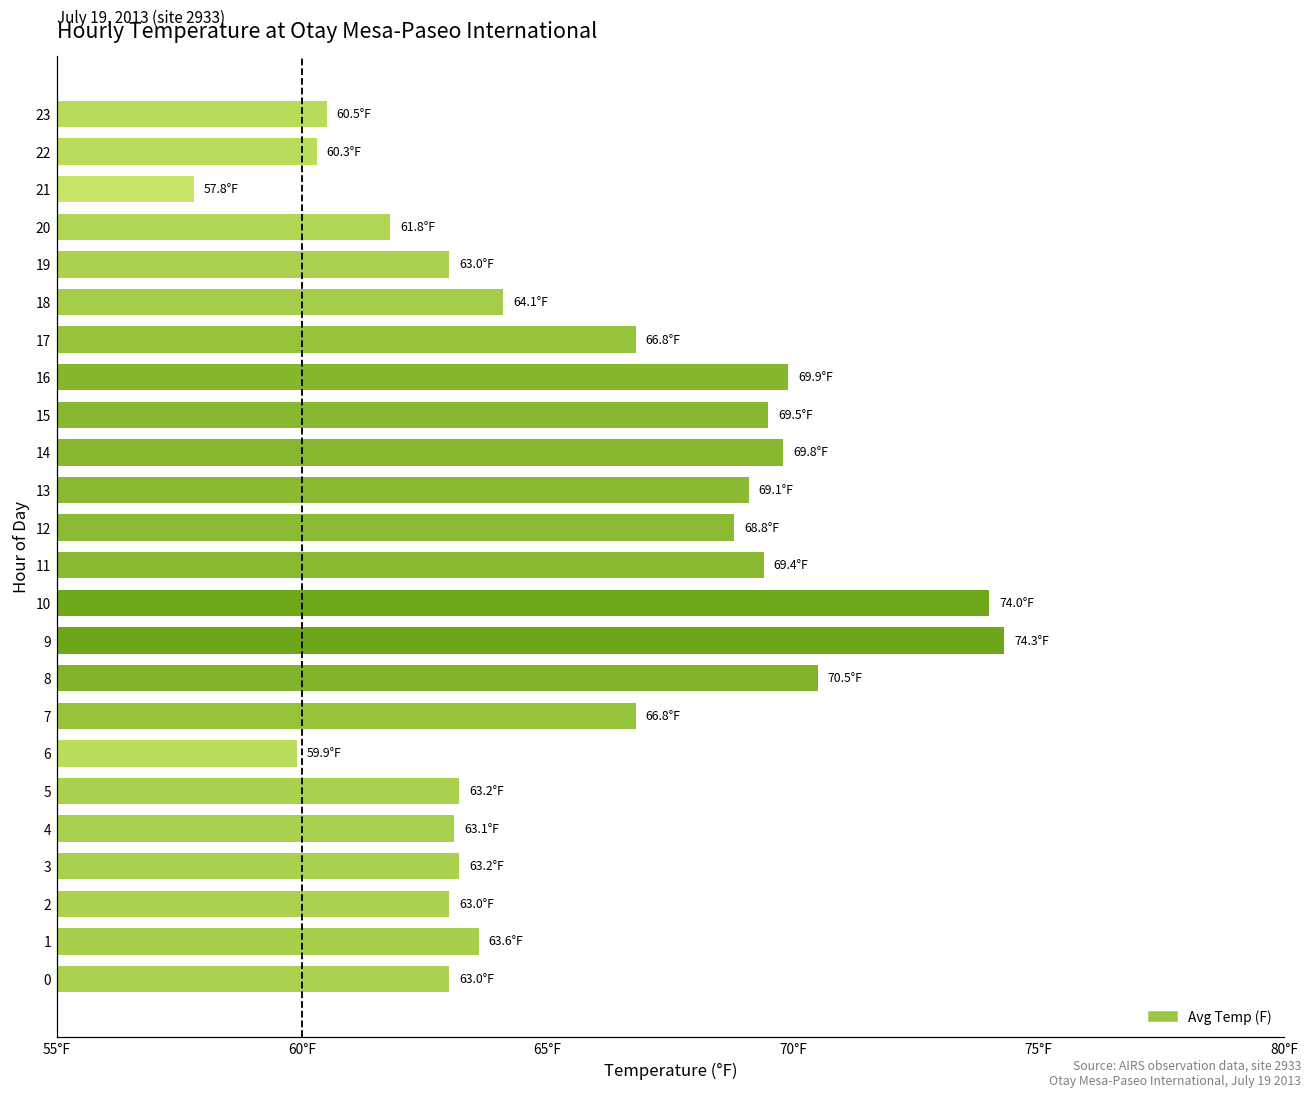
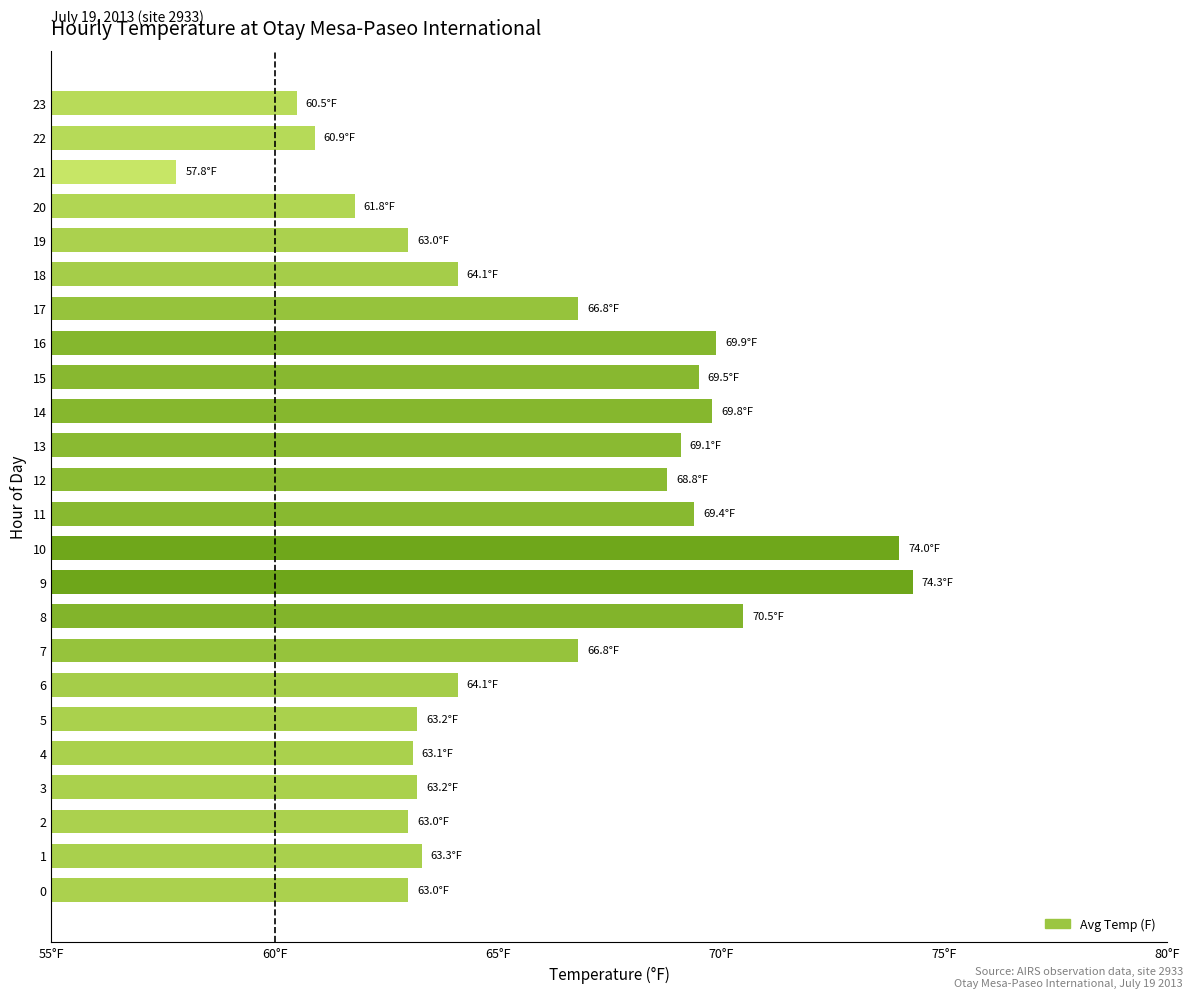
  {
    "23": "60.5°F",
-   "22": "60.3°F",
+   "22": "60.9°F",
    "21": "57.8°F",
    "20": "61.8°F",
    "19": "63.0°F",
    "18": "64.1°F",
    "17": "66.8°F",
    "16": "69.9°F",
    "15": "69.5°F",
    "14": "69.8°F",
    "13": "69.1°F",
    "12": "68.8°F",
    "11": "69.4°F",
    "10": "74.0°F",
    "9": "74.3°F",
    "8": "70.5°F",
    "7": "66.8°F",
-   "6": "59.9°F",
+   "6": "64.1°F",
    "5": "63.2°F",
    "4": "63.1°F",
    "3": "63.2°F",
    "2": "63.0°F",
-   "1": "63.6°F",
+   "1": "63.3°F",
    "0": "63.0°F"
  }
